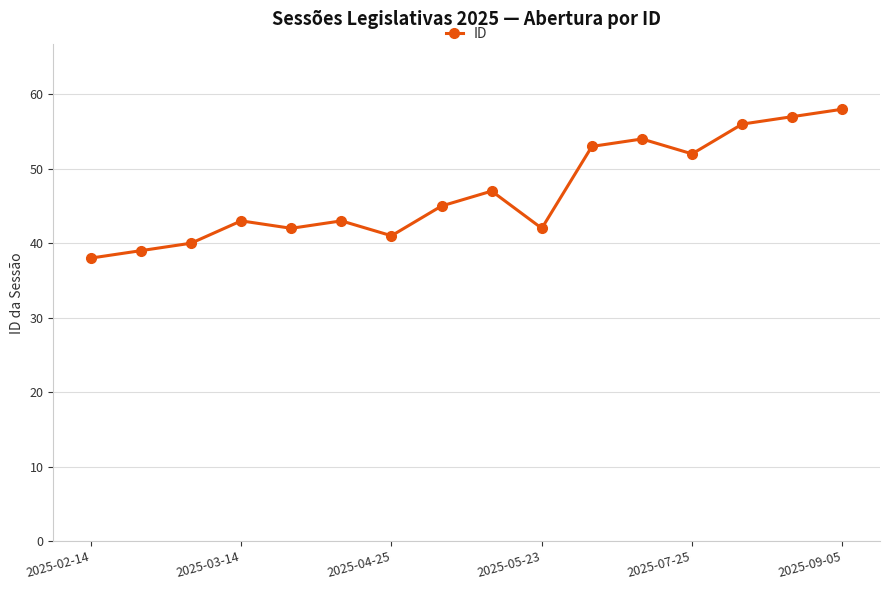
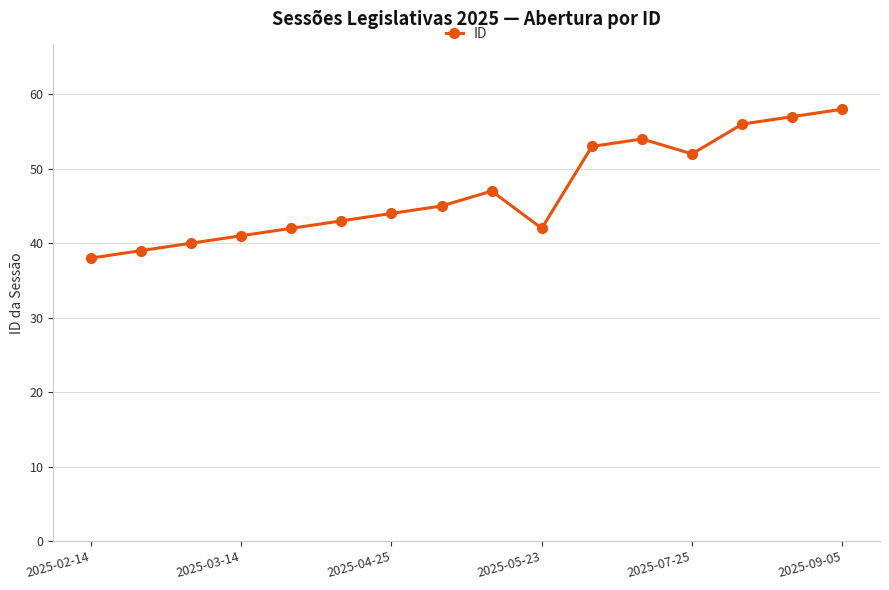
  {
    "2025-02-14": 38,
-   "2025-03-14": 43,
-   "2025-04-25": 41,
+   "2025-03-14": 41,
+   "2025-04-25": 44,
    "2025-05-23": 42,
    "2025-07-25": 52,
    "2025-09-05": 58
  }
